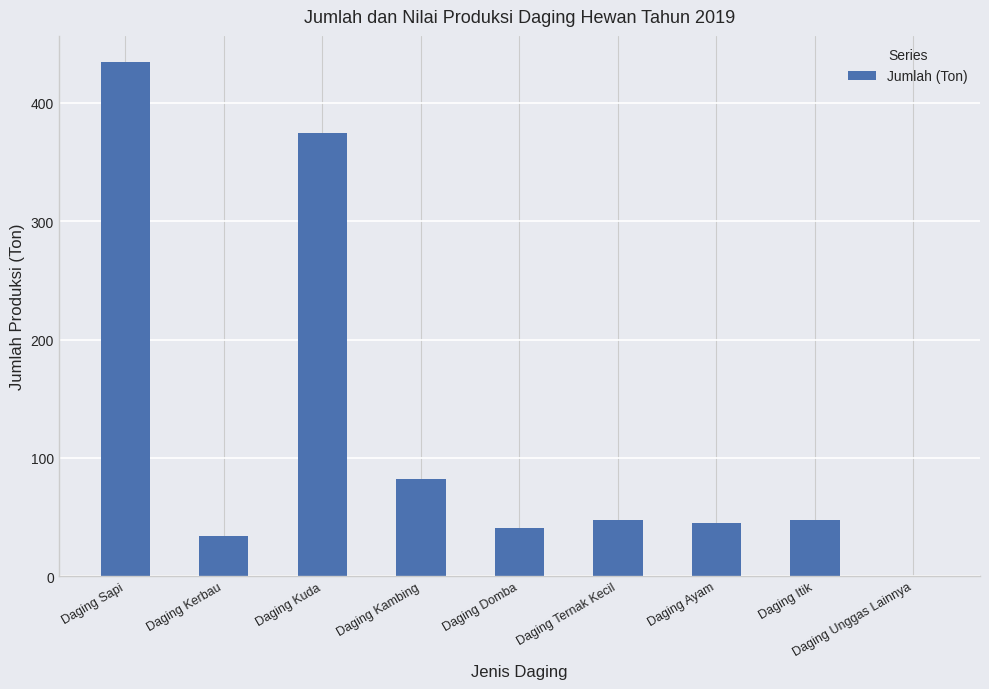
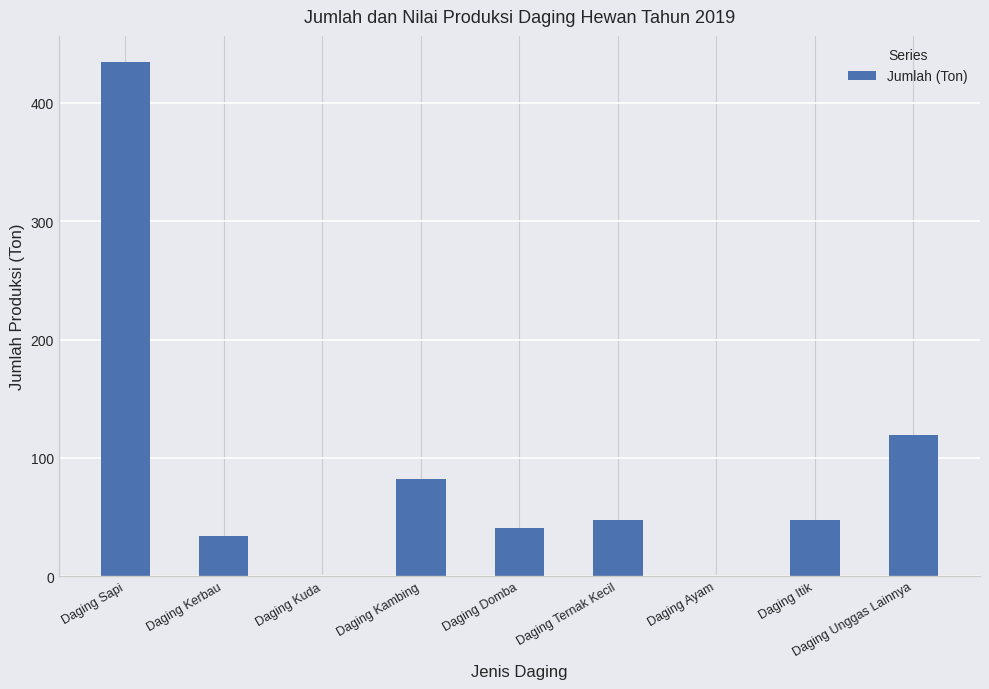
  {
    "Daging Sapi": 435,
    "Daging Kerbau": 34,
-   "Daging Kuda": 375,
+   "Daging Kuda": 0,
    "Daging Kambing": 82,
    "Daging Domba": 40,
    "Daging Ternak Kecil": 48,
-   "Daging Ayam": 45,
+   "Daging Ayam": 0,
    "Daging Itik": 47,
-   "Daging Unggas Lainnya": 0
+   "Daging Unggas Lainnya": 119
  }
